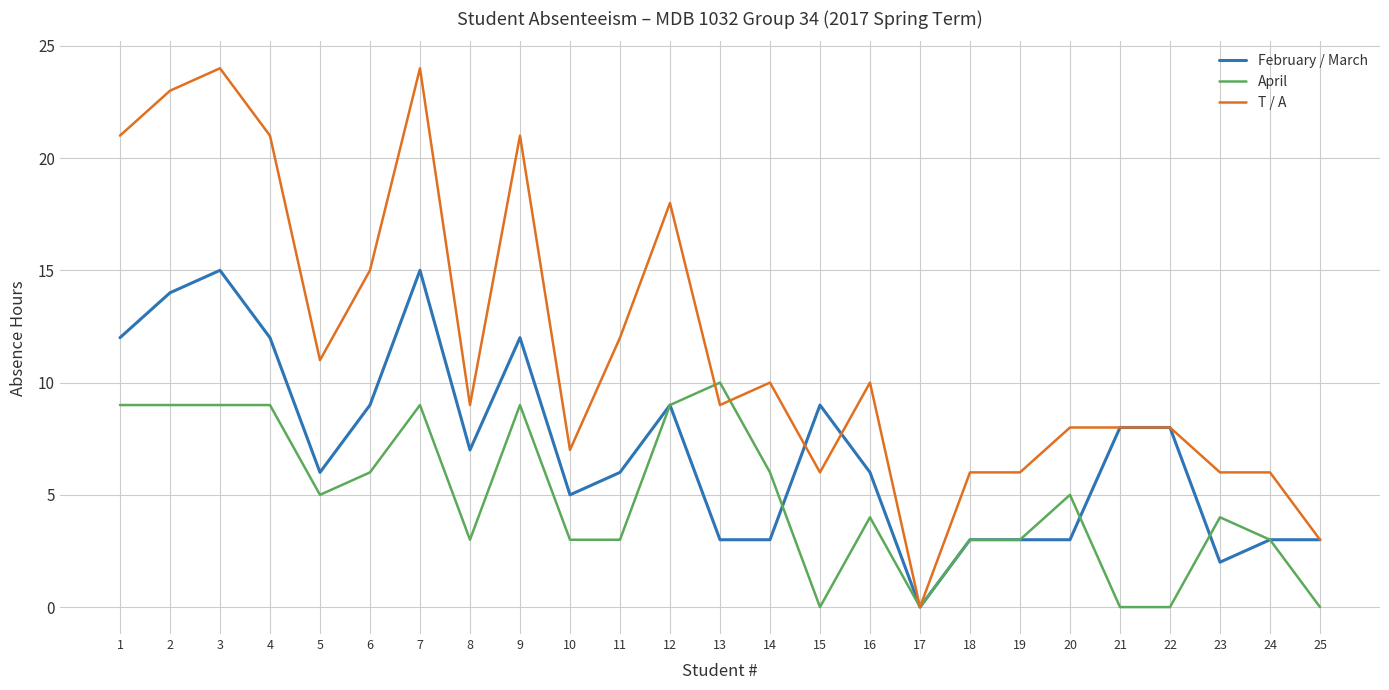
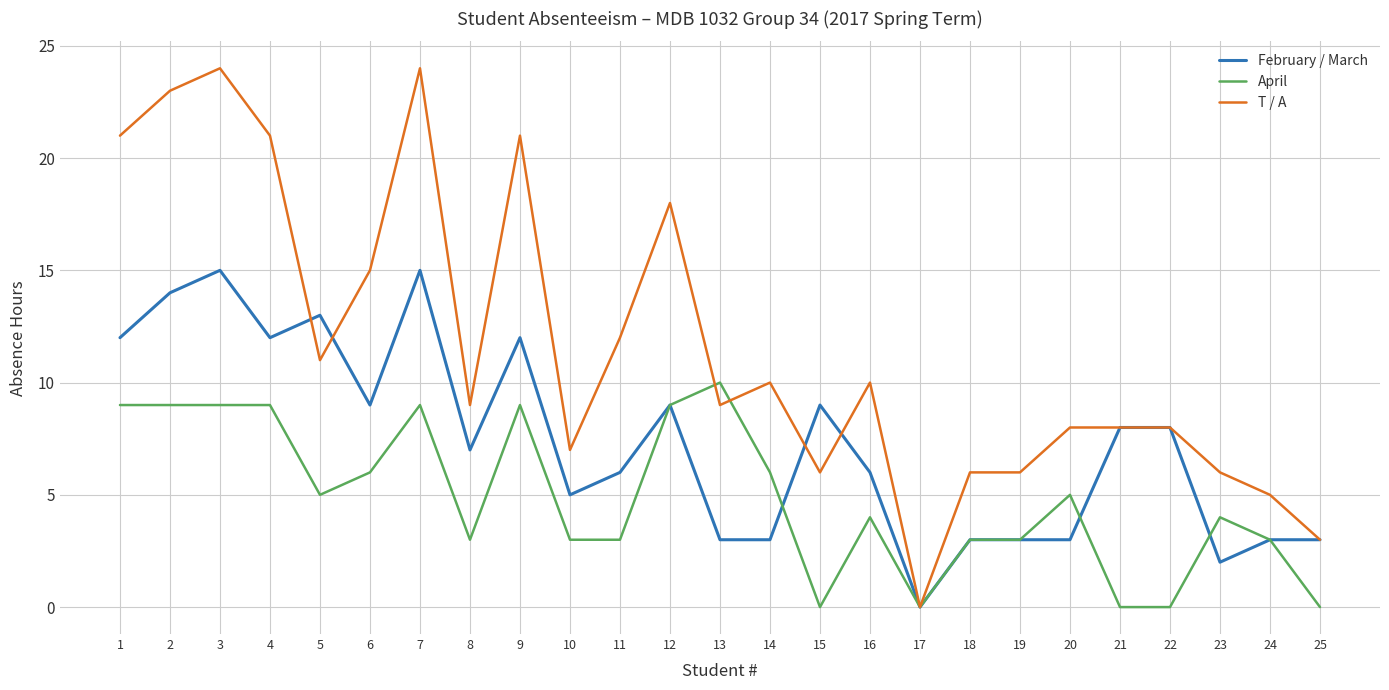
  {
    "February / March": {
      "1": 12,
      "2": 14,
      "3": 15,
      "4": 12,
-     "5": 6,
+     "5": 13,
      "6": 9,
      "7": 15,
      "8": 7,
      "9": 12,
      "10": 5,
      "11": 6,
      "13": 3,
      "14": 3,
      "15": 9,
      "16": 6,
      "20": 3,
      "23": 2
    },
    "April": {
      "1": 9,
      "2": 9,
      "3": 9,
      "4": 9,
      "5": 5,
      "6": 6,
      "7": 9,
      "8": 3,
      "9": 9,
      "10": 3,
      "11": 3,
      "13": 10,
      "14": 6,
      "15": 0,
      "16": 4,
      "20": 5,
      "21": 0,
      "22": 0,
      "23": 4,
      "25": 0
    },
    "T / A": {
      "1": 21,
      "2": 23,
      "3": 24,
      "4": 21,
      "5": 11,
      "6": 15,
      "7": 24,
      "8": 9,
      "9": 21,
      "10": 7,
      "11": 12,
      "12": 18,
      "13": 9,
      "14": 10,
      "15": 6,
      "16": 10,
      "18": 6,
      "19": 6,
      "20": 8,
      "23": 6,
-     "24": 6
+     "24": 5
    }
  }
